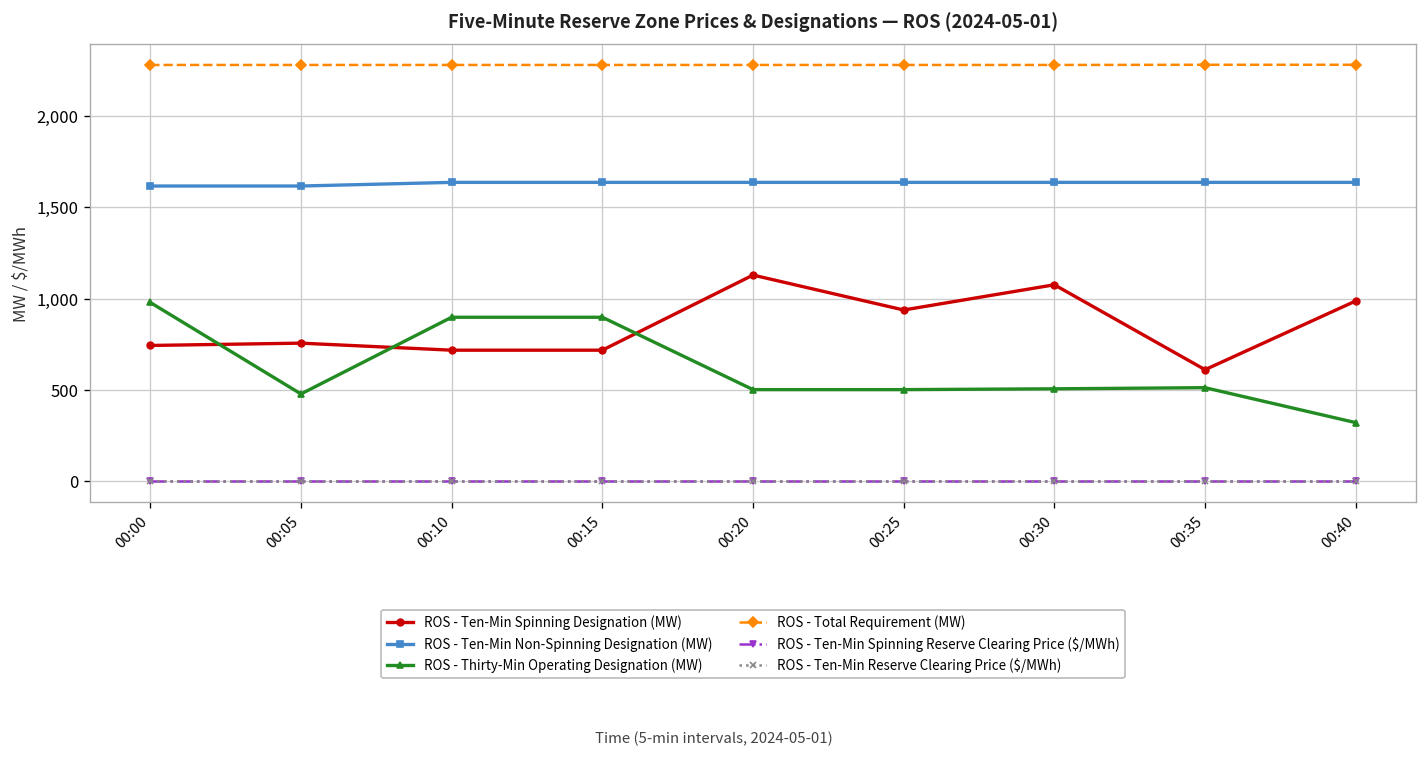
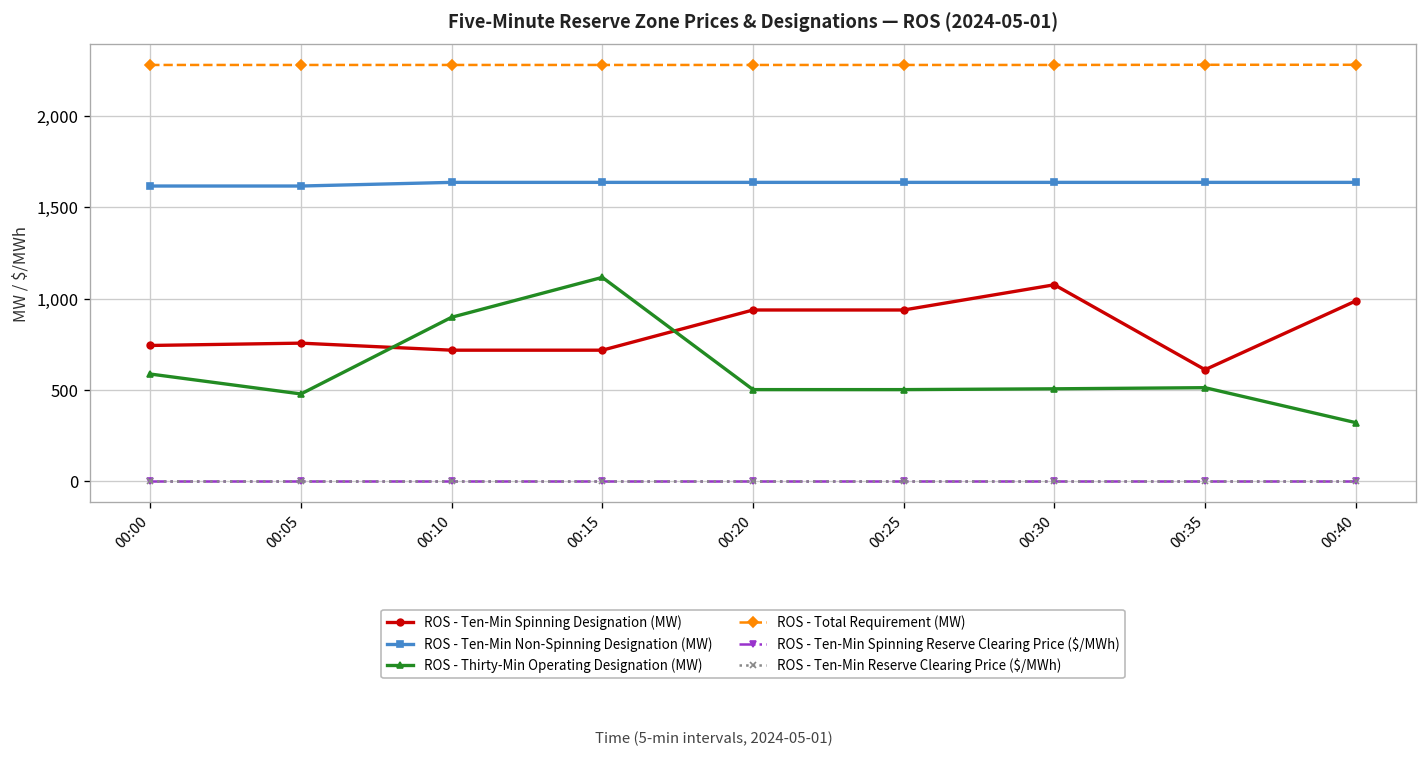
  {
    "ROS - Ten-Min Spinning Designation (MW)": {
      "00:00": "740",
      "00:05": "760",
      "00:10": "720",
      "00:15": "720",
-     "00:20": "1,130",
+     "00:20": "940",
      "00:25": "940",
      "00:30": "1,080",
      "00:35": "610",
      "00:40": "990"
    },
    "ROS - Ten-Min Non-Spinning Designation (MW)": {
      "00:00": "1,620",
      "00:05": "1,620",
      "00:10": "1,640",
      "00:15": "1,640",
      "00:20": "1,640",
      "00:25": "1,640",
      "00:30": "1,640",
      "00:35": "1,640",
      "00:40": "1,640"
    },
    "ROS - Thirty-Min Operating Designation (MW)": {
-     "00:00": "980",
+     "00:00": "590",
      "00:05": "480",
      "00:10": "900",
-     "00:15": "900",
+     "00:15": "1,120",
      "00:20": "500",
      "00:25": "500",
      "00:30": "510",
      "00:35": "510",
      "00:40": "320"
    },
    "ROS - Total Requirement (MW)": {
      "00:00": "2,280",
      "00:05": "2,280",
      "00:10": "2,280",
      "00:15": "2,280",
      "00:20": "2,280",
      "00:25": "2,280",
      "00:30": "2,280",
      "00:35": "2,280",
      "00:40": "2,280"
    },
    "ROS - Ten-Min Reserve Clearing Price ($/MWh)": {
      "00:00": "0",
      "00:05": "0",
      "00:10": "0",
      "00:15": "0",
      "00:20": "0",
      "00:25": "0",
      "00:30": "0",
      "00:35": "0",
      "00:40": "0"
    }
  }
